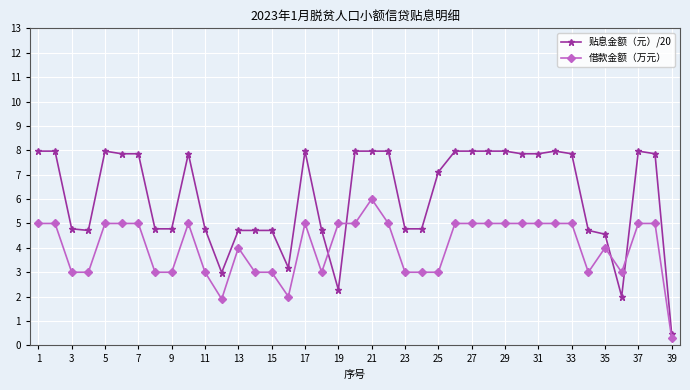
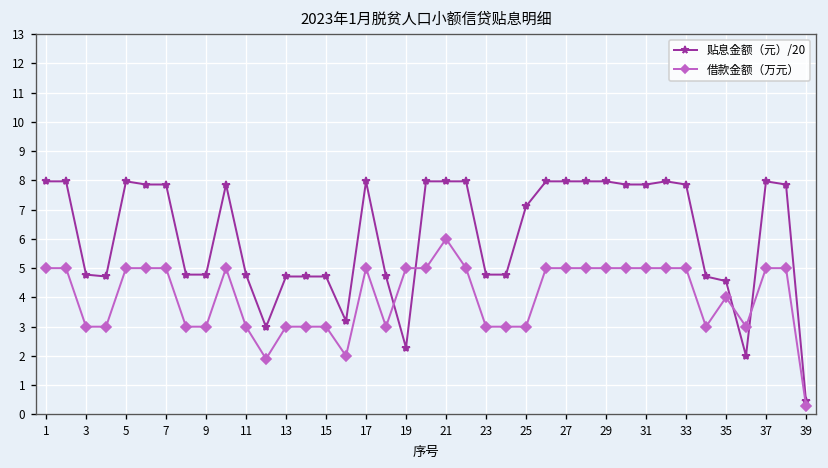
  {
    "贴息金额（元）/20": {
      "1": 8,
      "3": 4.8,
      "5": 8,
      "7": 7.9,
      "9": 4.8,
      "11": 4.8,
      "13": 4.7,
      "15": 4.7,
      "17": 8,
      "19": 2.3,
      "21": 8,
      "23": 4.8,
      "25": 7.1,
      "27": 8,
      "29": 8,
      "31": 7.9,
      "33": 7.9,
      "35": 4.6,
      "37": 8,
      "39": 0.5
    },
    "借款金额（万元）": {
      "1": 5,
      "3": 3,
      "5": 5,
      "7": 5,
      "9": 3,
      "11": 3,
-     "13": 4,
+     "13": 3,
      "15": 3,
      "17": 5,
      "19": 5,
      "21": 6,
      "23": 3,
      "25": 3,
      "27": 5,
      "29": 5,
      "31": 5,
      "33": 5,
      "35": 4,
      "37": 5,
      "39": 0.3
    }
  }
